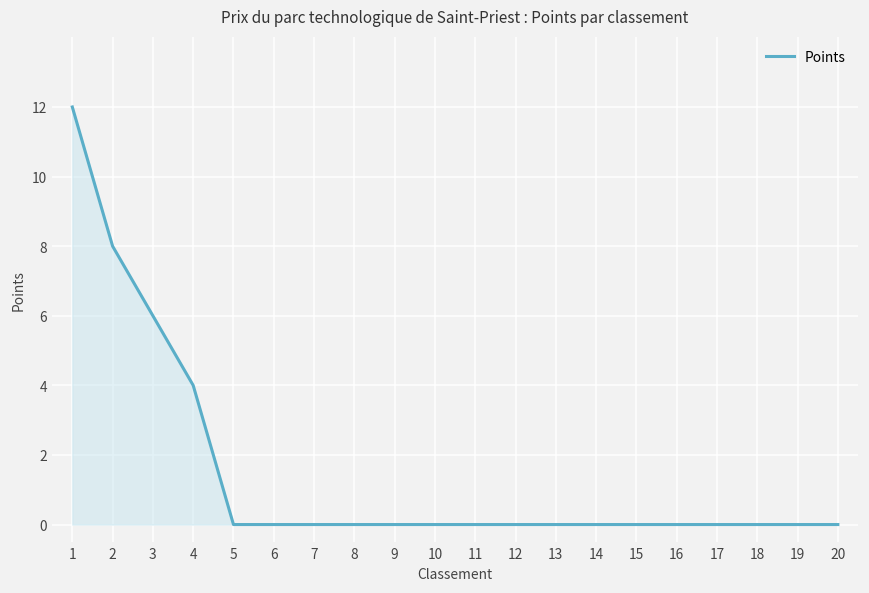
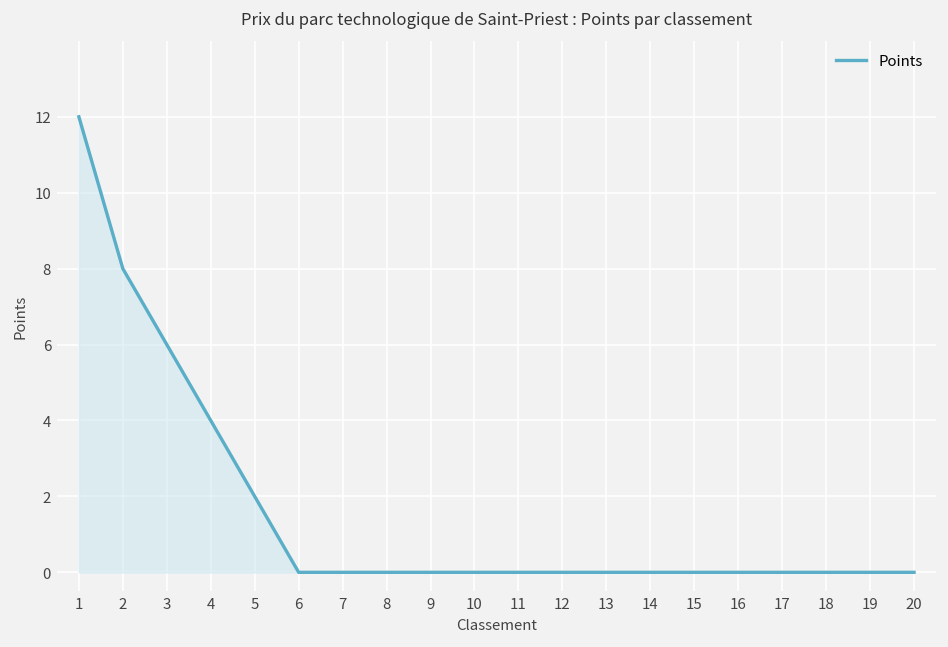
  {
    "1": 12,
    "2": 8,
    "3": 6,
    "4": 4,
-   "5": 0,
+   "5": 2,
    "6": 0,
    "7": 0,
    "8": 0,
    "9": 0,
    "10": 0,
    "11": 0,
    "12": 0,
    "13": 0,
    "14": 0,
    "15": 0,
    "16": 0,
    "17": 0,
    "18": 0,
    "19": 0,
    "20": 0
  }
